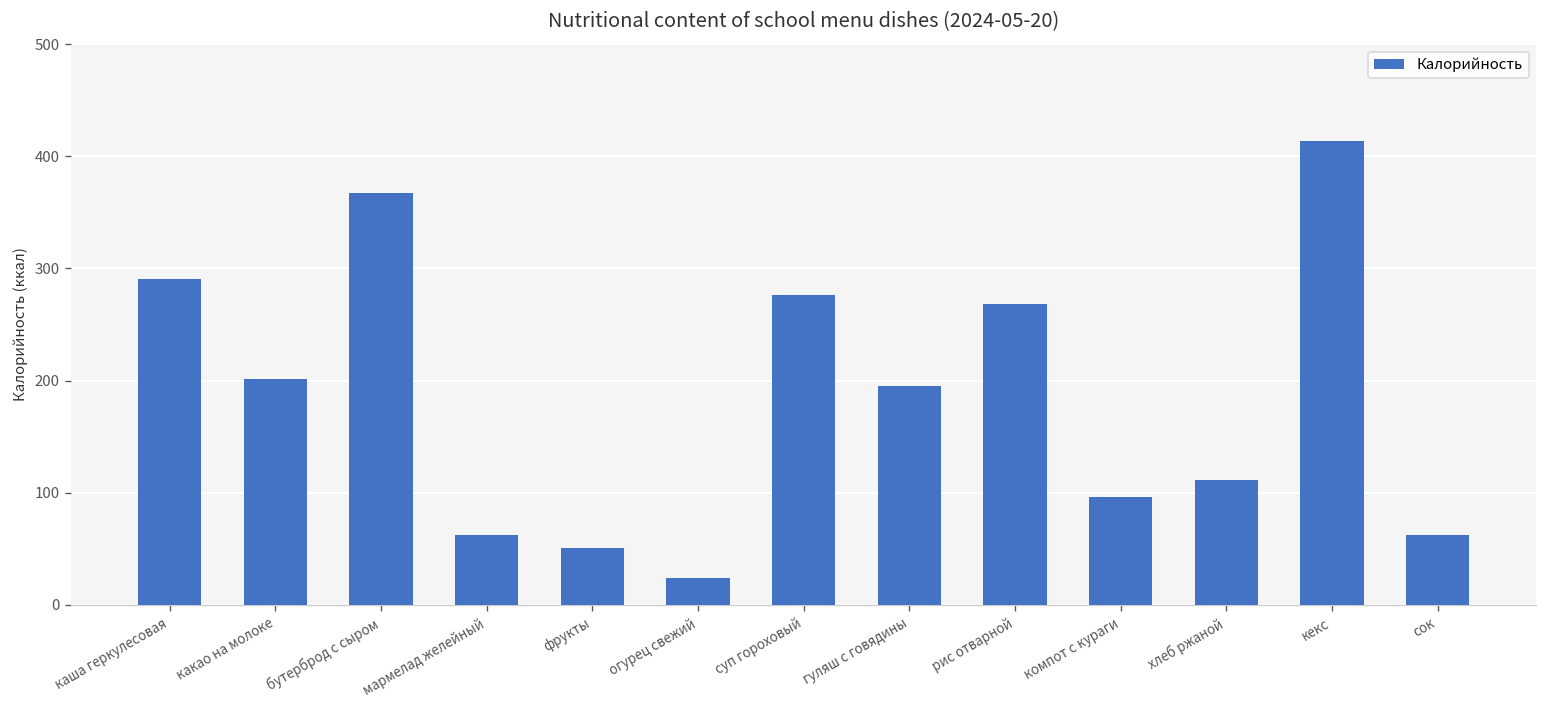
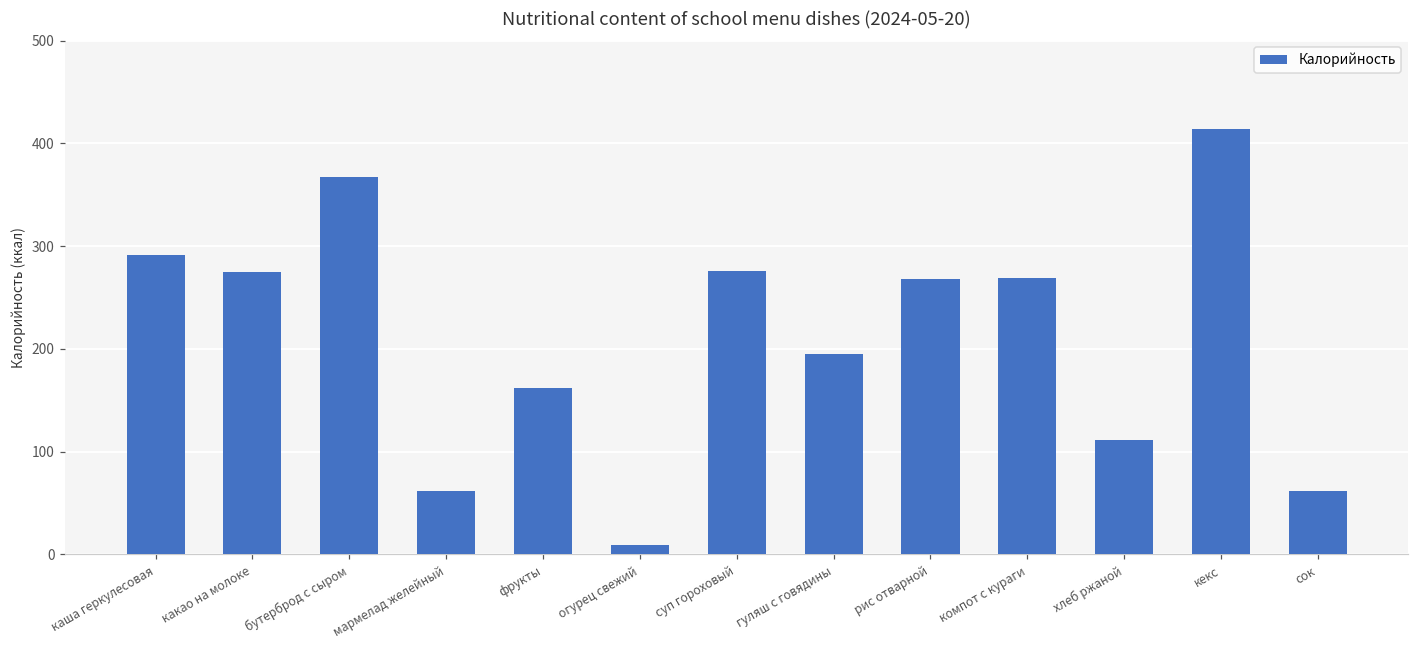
  {
    "каша геркулесовая": 290,
-   "какао на молоке": 200,
+   "какао на молоке": 280,
    "бутерброд с сыром": 370,
    "мармелад желейный": 60,
-   "фрукты": 50,
-   "огурец свежий": 20,
+   "фрукты": 160,
+   "огурец свежий": 10,
    "суп гороховый": 280,
    "гуляш с говядины": 200,
    "рис отварной": 270,
-   "компот с кураги": 100,
+   "компот с кураги": 270,
    "хлеб ржаной": 110,
    "кекс": 410,
    "сок": 60
  }
